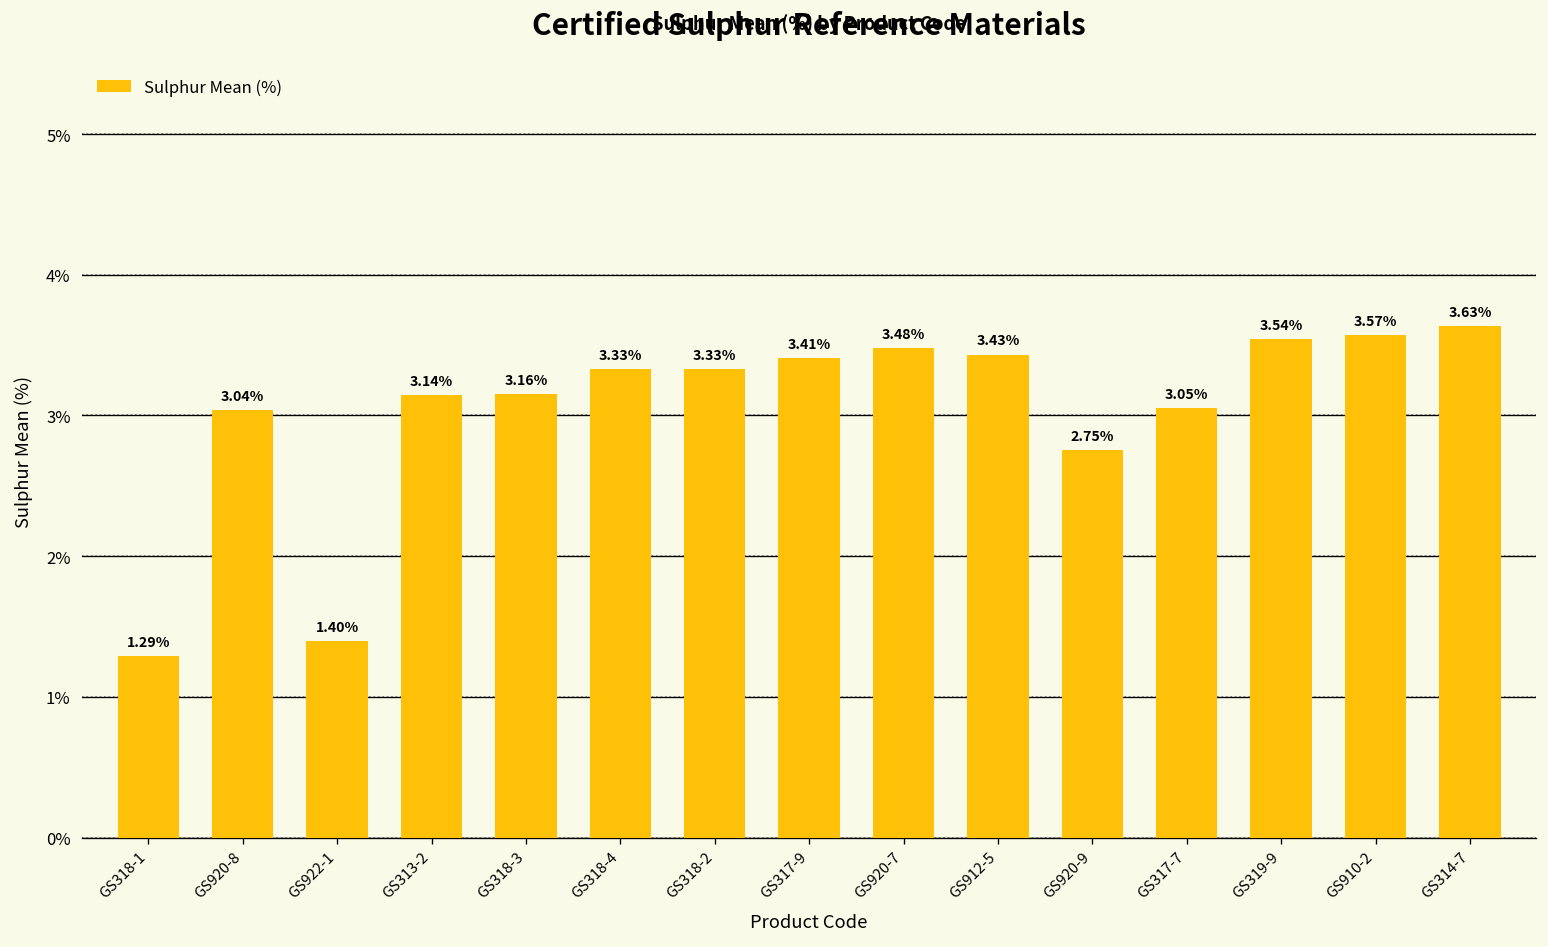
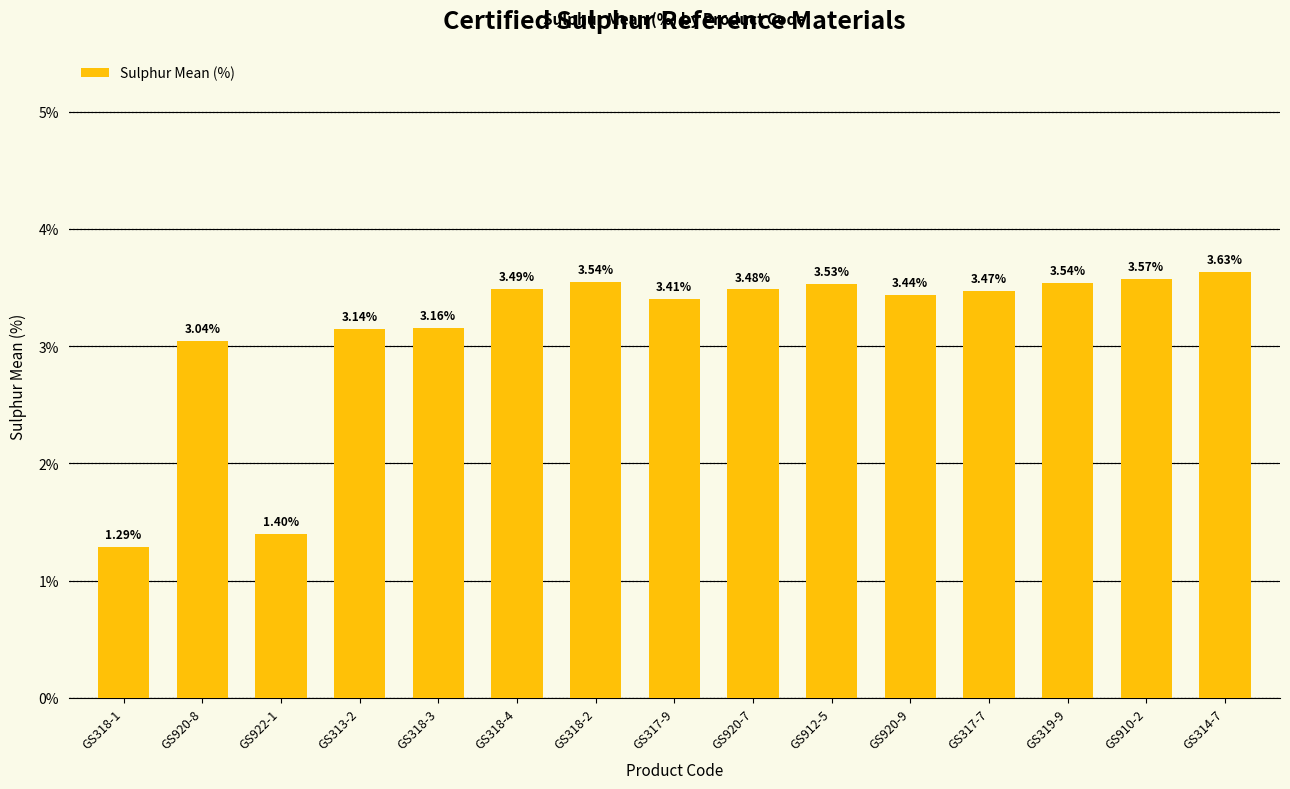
  {
    "GS318-1": "1.29%",
    "GS920-8": "3.04%",
    "GS922-1": "1.40%",
    "GS313-2": "3.14%",
    "GS318-3": "3.16%",
-   "GS318-4": "3.33%",
-   "GS318-2": "3.33%",
+   "GS318-4": "3.49%",
+   "GS318-2": "3.54%",
    "GS317-9": "3.41%",
    "GS920-7": "3.48%",
-   "GS912-5": "3.43%",
-   "GS920-9": "2.75%",
-   "GS317-7": "3.05%",
+   "GS912-5": "3.53%",
+   "GS920-9": "3.44%",
+   "GS317-7": "3.47%",
    "GS319-9": "3.54%",
    "GS910-2": "3.57%",
    "GS314-7": "3.63%"
  }
